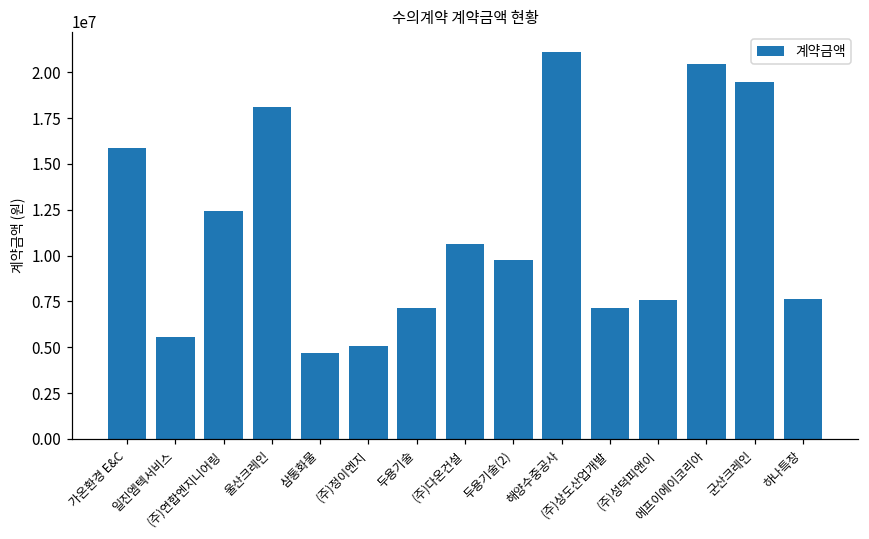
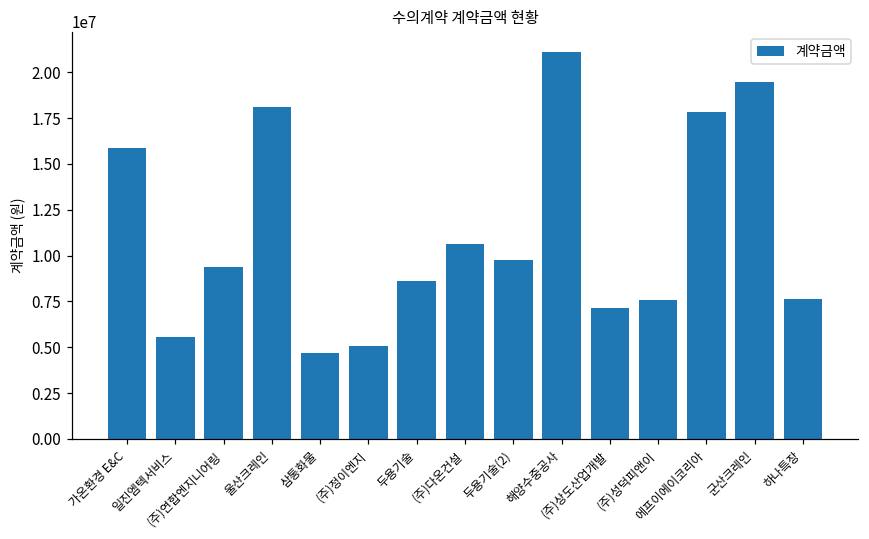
  {
    "가온환경 E&C": 15800000,
    "일진엠텍서비스": 5600000,
-   "(주)연합엔지니어링": 12400000,
+   "(주)연합엔지니어링": 9400000,
    "울산크레인": 18100000,
    "삼통화물": 4700000,
    "(주)정이엔지": 5100000,
-   "두용기술": 7200000,
+   "두용기술": 8600000,
    "(주)다온건설": 10600000,
    "두용기술(2)": 9700000,
    "해양수중공사": 21100000,
    "(주)상도산업개발": 7200000,
    "(주)성덕피앤이": 7600000,
-   "에프이에이코리아": 20400000,
+   "에프이에이코리아": 17800000,
    "군산크레인": 19500000,
    "하나특장": 7700000
  }
